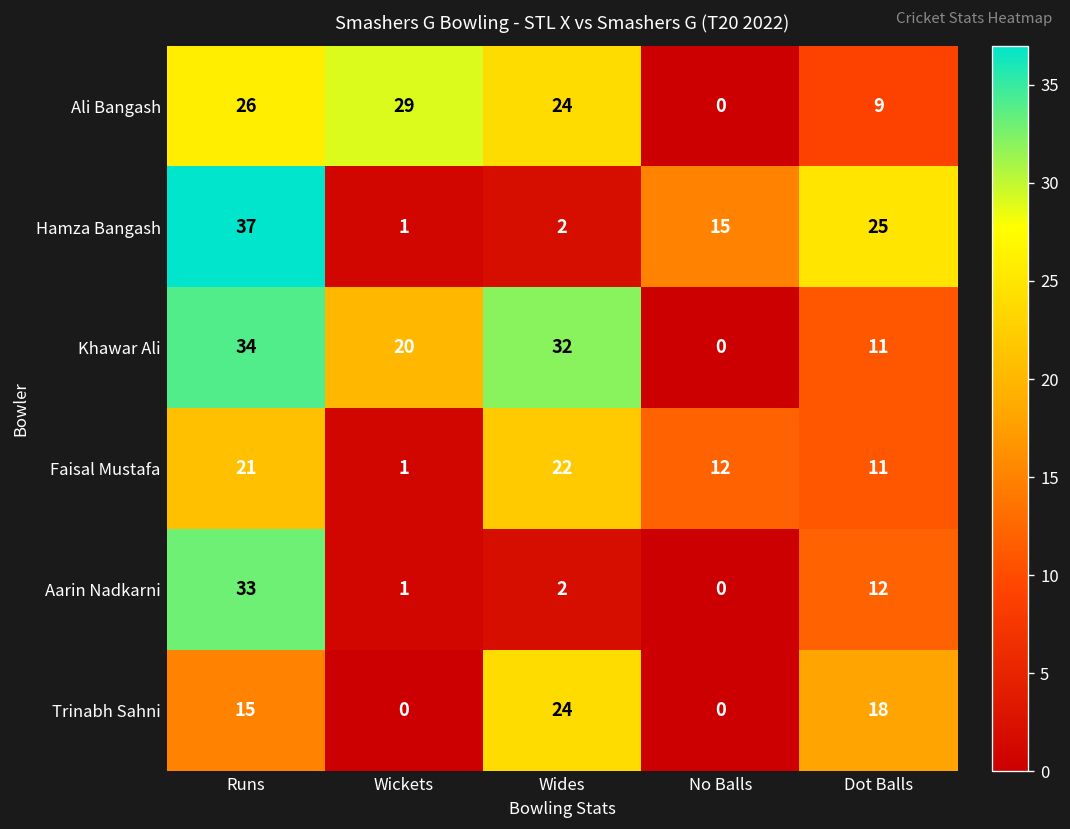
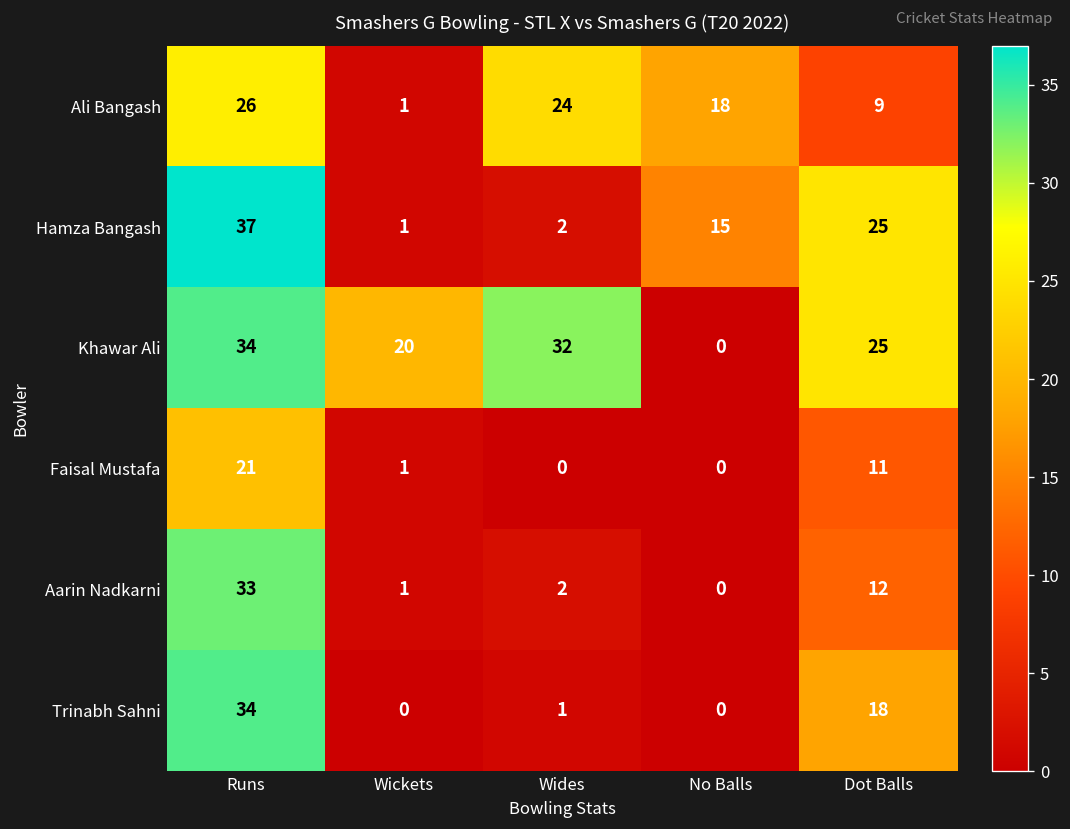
  {
    "Ali Bangash": {
      "Runs": 26,
-     "Wickets": 29,
+     "Wickets": 1,
      "Wides": 24,
-     "No Balls": 0,
+     "No Balls": 18,
      "Dot Balls": 9
    },
    "Hamza Bangash": {
      "Runs": 37,
      "Wickets": 1,
      "Wides": 2,
      "No Balls": 15,
      "Dot Balls": 25
    },
    "Khawar Ali": {
      "Runs": 34,
      "Wickets": 20,
      "Wides": 32,
      "No Balls": 0,
-     "Dot Balls": 11
+     "Dot Balls": 25
    },
    "Faisal Mustafa": {
      "Runs": 21,
      "Wickets": 1,
-     "Wides": 22,
-     "No Balls": 12,
+     "Wides": 0,
+     "No Balls": 0,
      "Dot Balls": 11
    },
    "Aarin Nadkarni": {
      "Runs": 33,
      "Wickets": 1,
      "Wides": 2,
      "No Balls": 0,
      "Dot Balls": 12
    },
    "Trinabh Sahni": {
-     "Runs": 15,
+     "Runs": 34,
      "Wickets": 0,
-     "Wides": 24,
+     "Wides": 1,
      "No Balls": 0,
      "Dot Balls": 18
    }
  }
